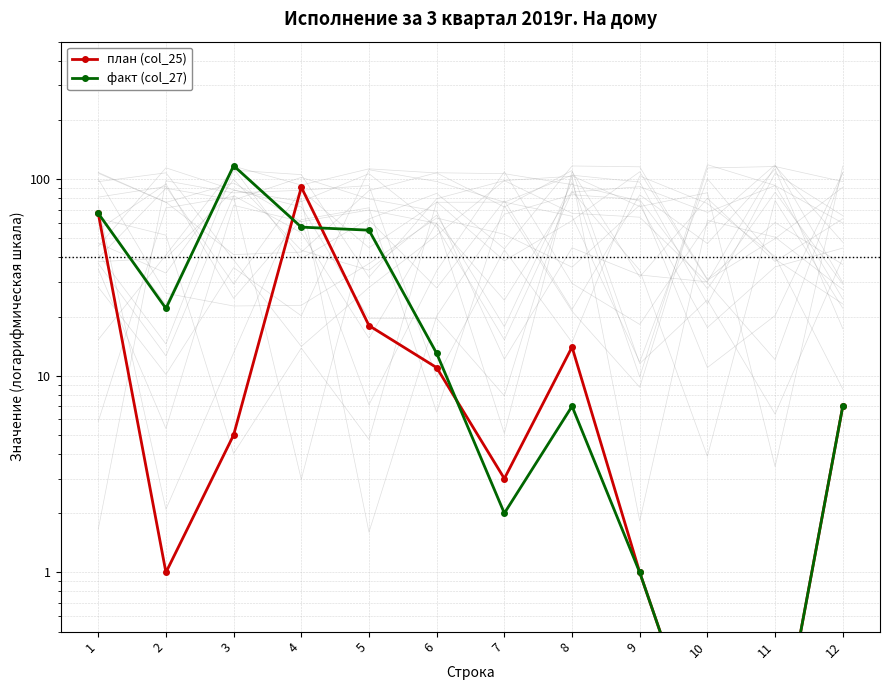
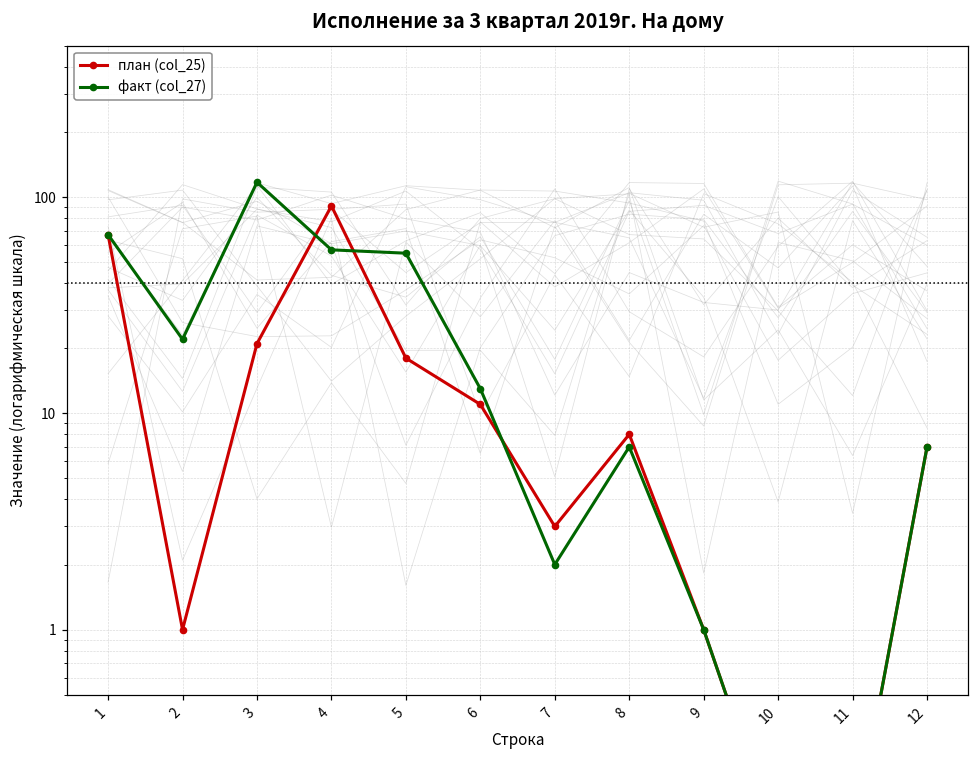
  {
    "план (col_25)": {
      "2": 1,
-     "3": 5,
+     "3": 21,
      "5": 18,
      "6": 11,
      "7": 3,
-     "8": 14
+     "8": 8
    },
    "факт (col_27)": {
      "2": 22,
      "4": 57,
      "5": 55,
      "6": 13,
      "7": 2,
      "8": 7
    }
  }
